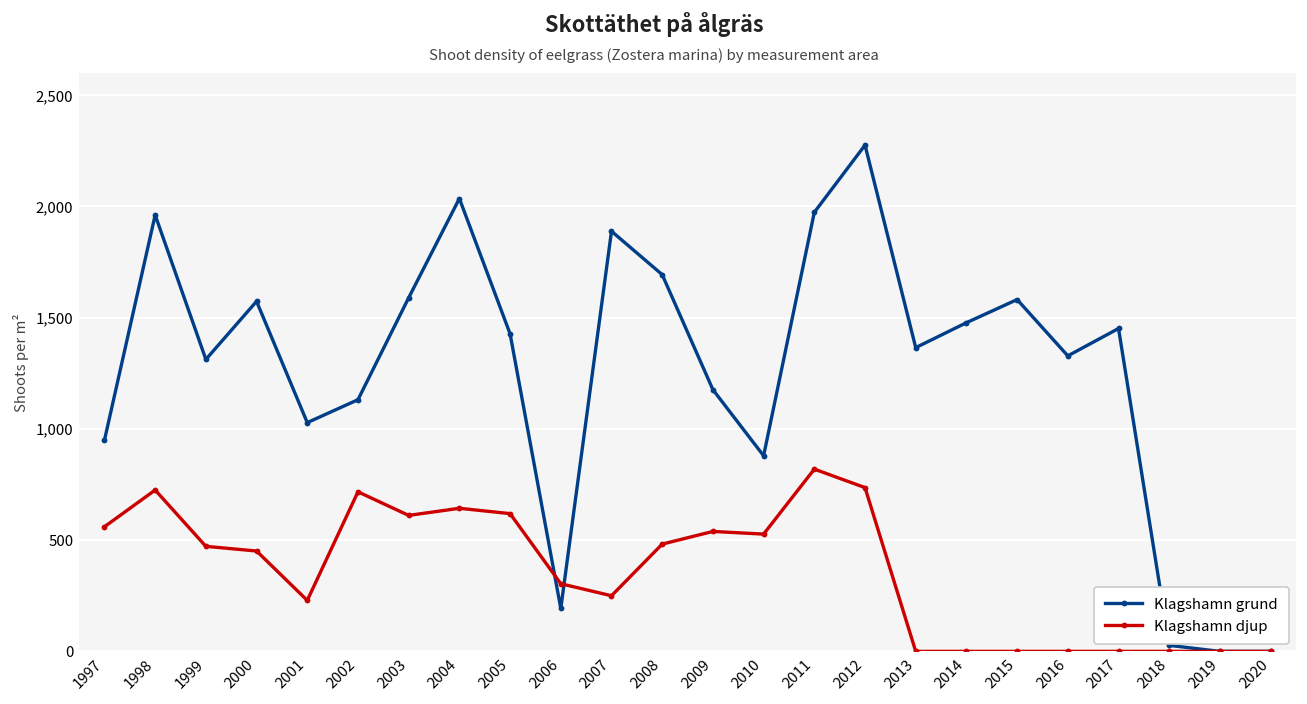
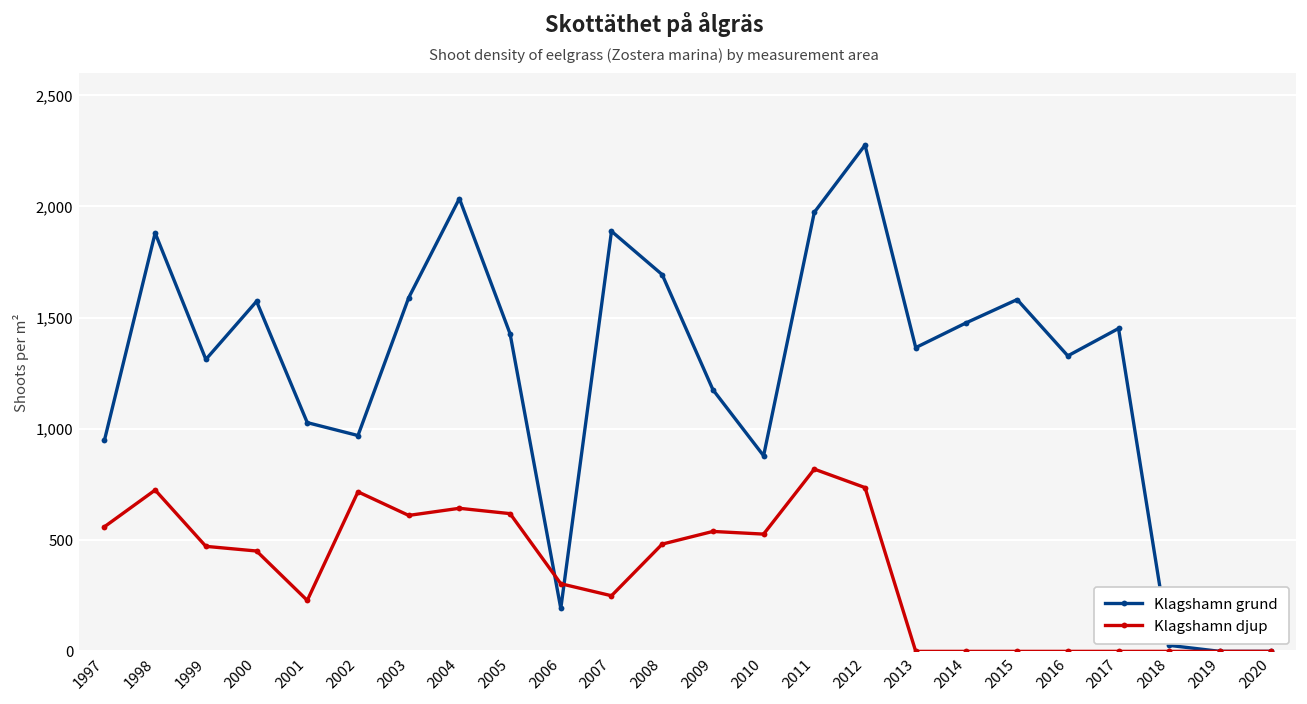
  {
    "Klagshamn grund": {
      "1997": "950",
-     "1998": "1,960",
+     "1998": "1,880",
      "1999": "1,310",
      "2000": "1,570",
      "2001": "1,030",
-     "2002": "1,130",
+     "2002": "970",
      "2003": "1,590",
      "2004": "2,040",
      "2005": "1,430",
      "2006": "190",
      "2007": "1,890",
      "2008": "1,690",
      "2009": "1,180",
      "2010": "880",
      "2011": "1,970",
      "2012": "2,280",
      "2013": "1,370",
      "2014": "1,480",
      "2015": "1,580",
      "2016": "1,330",
      "2017": "1,450",
      "2018": "30"
    },
    "Klagshamn djup": {
      "1997": "560",
      "1998": "730",
      "1999": "470",
      "2000": "450",
      "2001": "230",
      "2002": "720",
      "2003": "610",
      "2004": "640",
      "2005": "620",
      "2006": "300",
      "2007": "250",
      "2008": "480",
      "2009": "540",
      "2010": "530",
      "2011": "820",
      "2012": "740",
      "2013": "0",
      "2014": "0",
      "2015": "0",
      "2016": "0",
      "2017": "0",
      "2018": "0"
    }
  }
